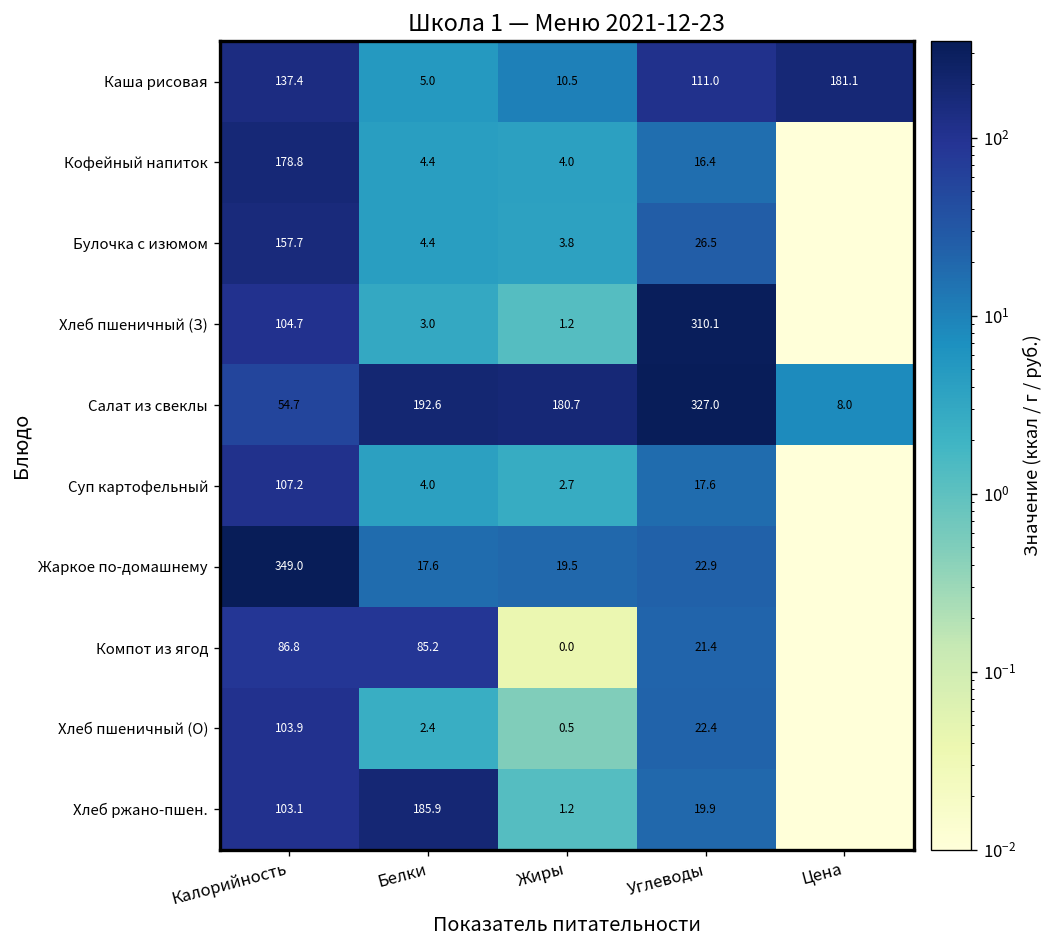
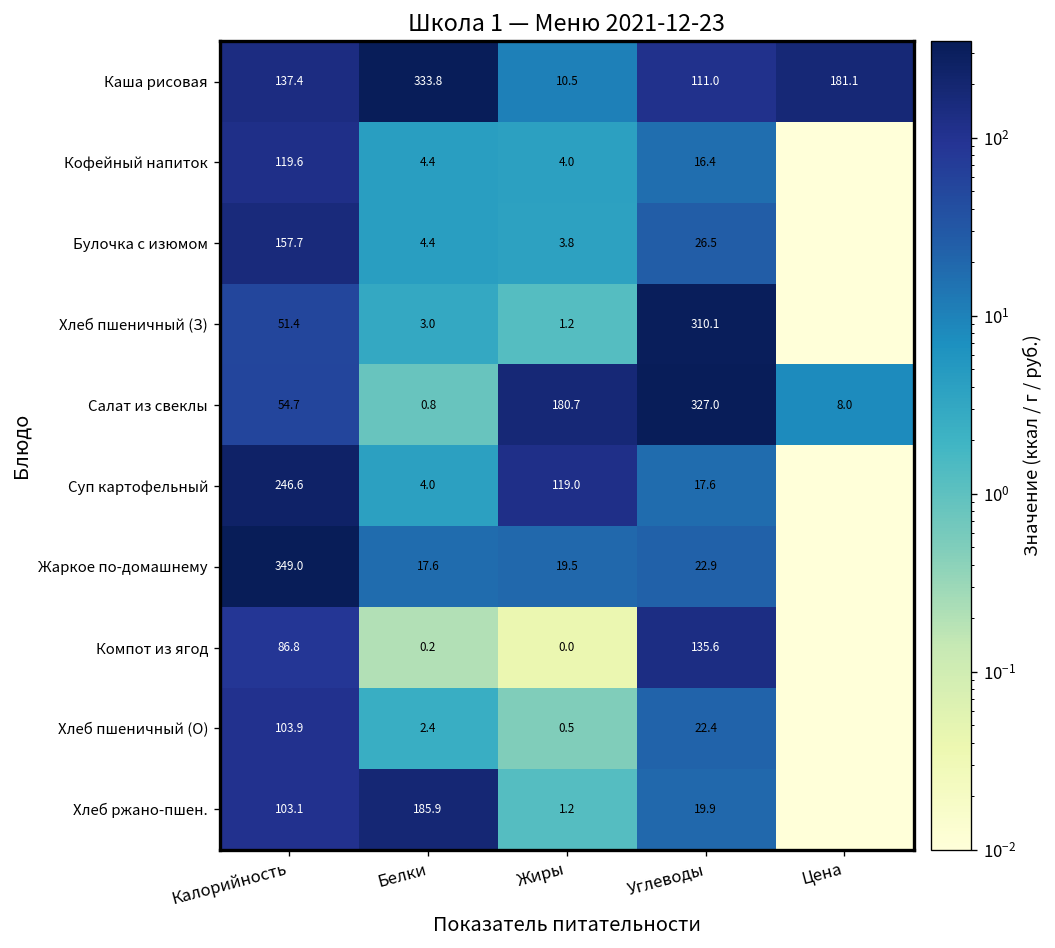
  {
    "Каша рисовая": {
      "Калорийность": 137.4,
-     "Белки": 5.0,
+     "Белки": 333.8,
      "Жиры": 10.5,
      "Углеводы": 111.0,
      "Цена": 181.1
    },
    "Кофейный напиток": {
-     "Калорийность": 178.8,
+     "Калорийность": 119.6,
      "Белки": 4.4,
      "Жиры": 4.0,
      "Углеводы": 16.4
    },
    "Булочка с изюмом": {
      "Калорийность": 157.7,
      "Белки": 4.4,
      "Жиры": 3.8,
      "Углеводы": 26.5
    },
    "Хлеб пшеничный (З)": {
-     "Калорийность": 104.7,
+     "Калорийность": 51.4,
      "Белки": 3.0,
      "Жиры": 1.2,
      "Углеводы": 310.1
    },
    "Салат из свеклы": {
      "Калорийность": 54.7,
-     "Белки": 192.6,
+     "Белки": 0.8,
      "Жиры": 180.7,
      "Углеводы": 327.0,
      "Цена": 8.0
    },
    "Суп картофельный": {
-     "Калорийность": 107.2,
+     "Калорийность": 246.6,
      "Белки": 4.0,
-     "Жиры": 2.7,
+     "Жиры": 119.0,
      "Углеводы": 17.6
    },
    "Жаркое по-домашнему": {
      "Калорийность": 349.0,
      "Белки": 17.6,
      "Жиры": 19.5,
      "Углеводы": 22.9
    },
    "Компот из ягод": {
      "Калорийность": 86.8,
-     "Белки": 85.2,
+     "Белки": 0.2,
      "Жиры": 0.0,
-     "Углеводы": 21.4
+     "Углеводы": 135.6
    },
    "Хлеб пшеничный (О)": {
      "Калорийность": 103.9,
      "Белки": 2.4,
      "Жиры": 0.5,
      "Углеводы": 22.4
    },
    "Хлеб ржано-пшен.": {
      "Калорийность": 103.1,
      "Белки": 185.9,
      "Жиры": 1.2,
      "Углеводы": 19.9
    }
  }
